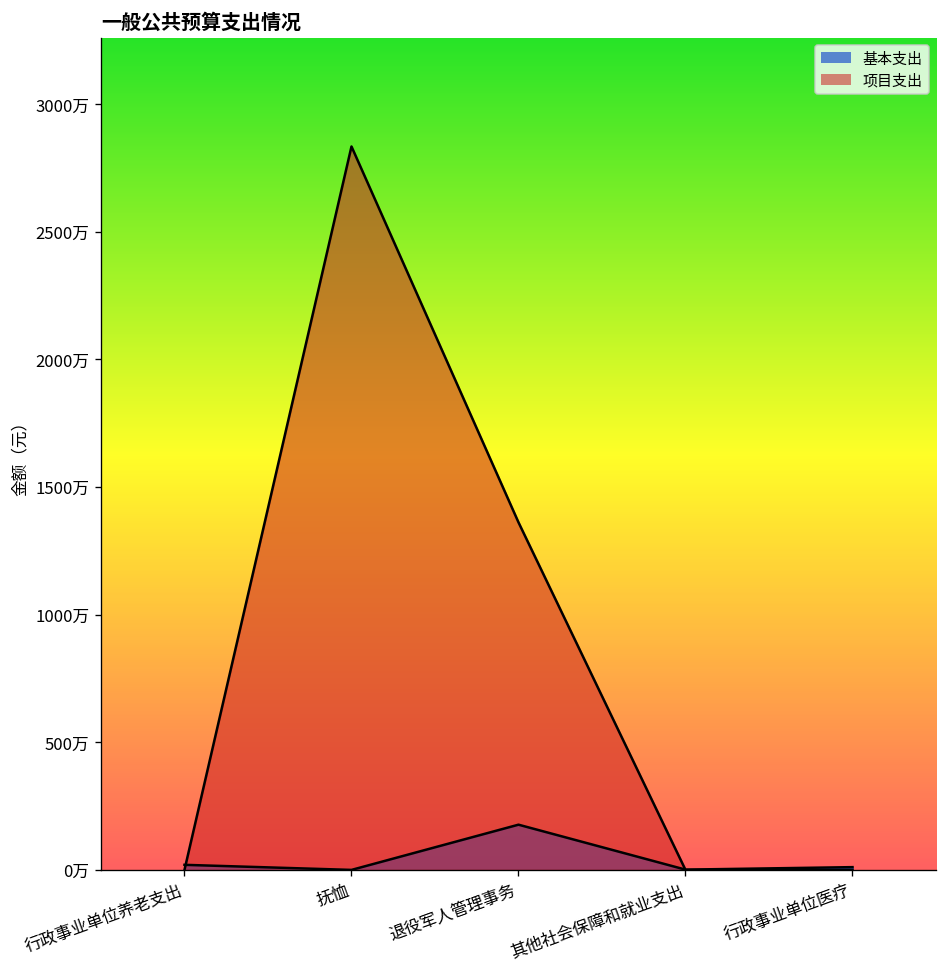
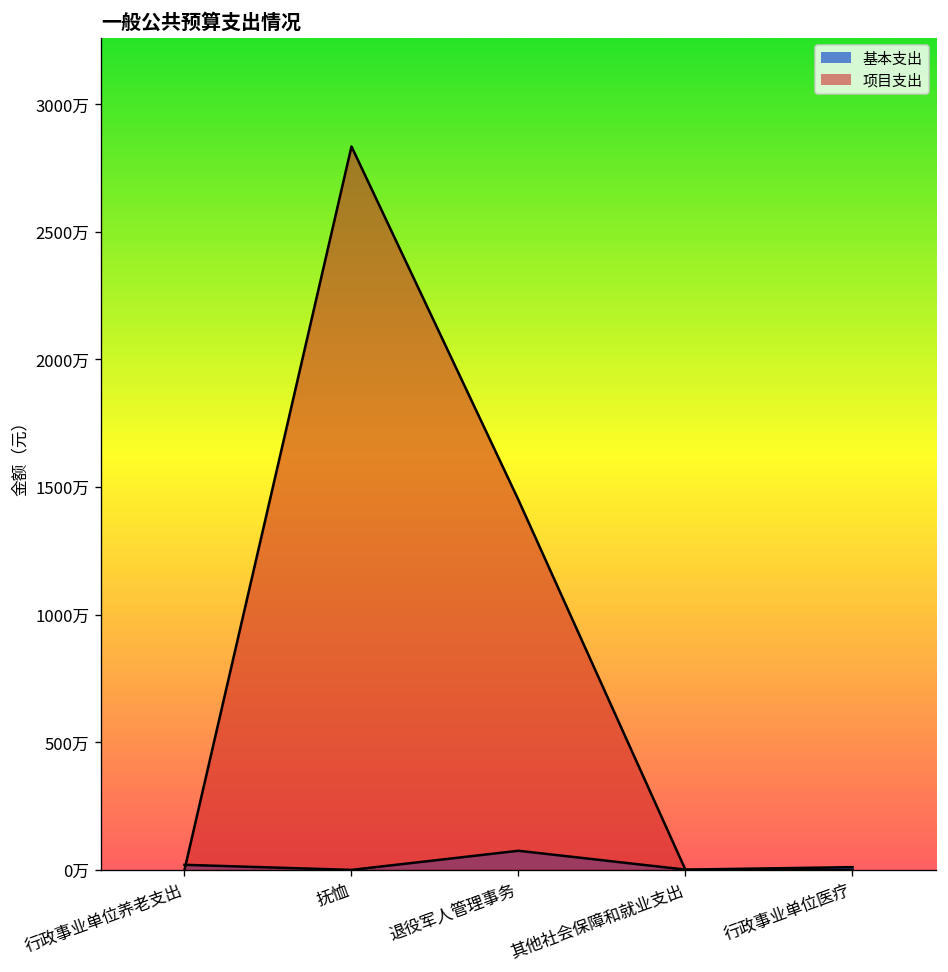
  {
    "基本支出": {
      "行政事业单位养老支出": "20万",
      "抚恤": "0万",
-     "退役军人管理事务": "180万"
+     "退役军人管理事务": "70万"
    },
    "项目支出": {
      "行政事业单位养老支出": "0万",
      "抚恤": "2830万",
-     "退役军人管理事务": "1360万"
+     "退役军人管理事务": "1450万"
    }
  }
